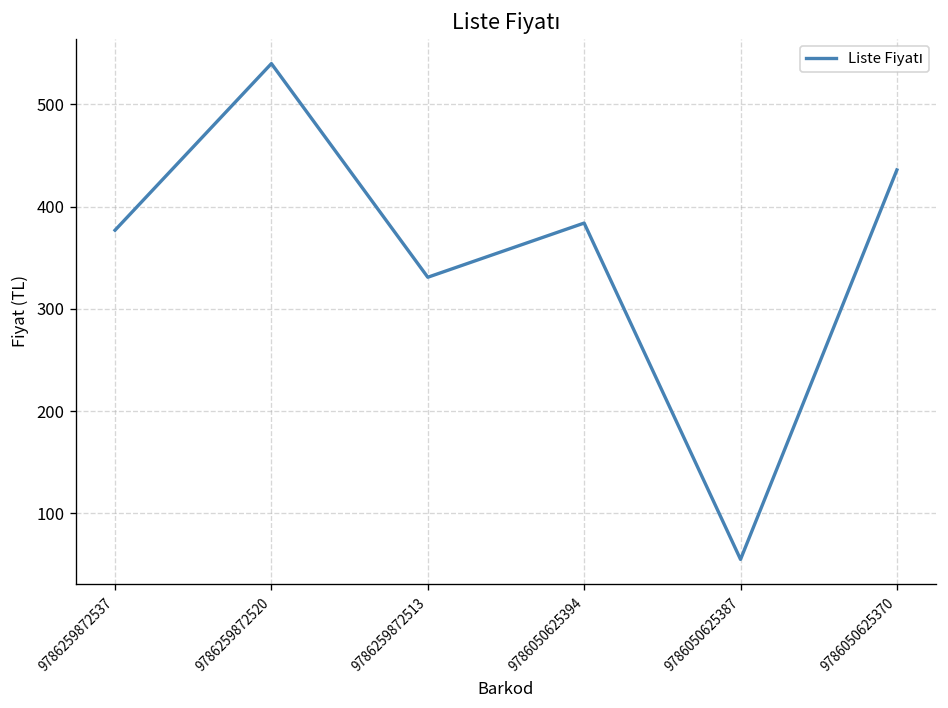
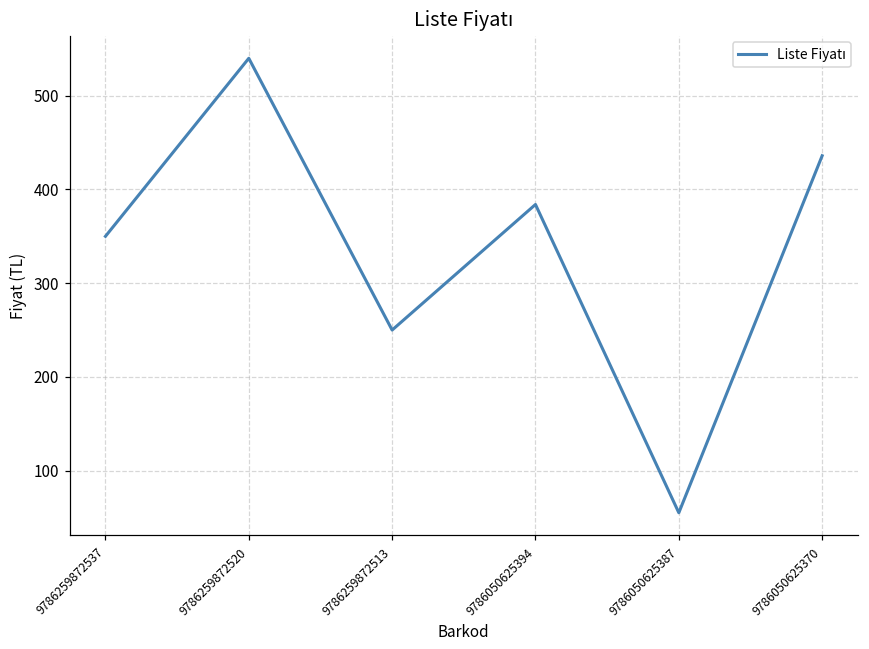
  {
-   "9786259872537": 380,
+   "9786259872537": 350,
    "9786259872520": 540,
-   "9786259872513": 330,
+   "9786259872513": 250,
    "9786050625394": 380,
    "9786050625387": 60,
    "9786050625370": 440
  }
